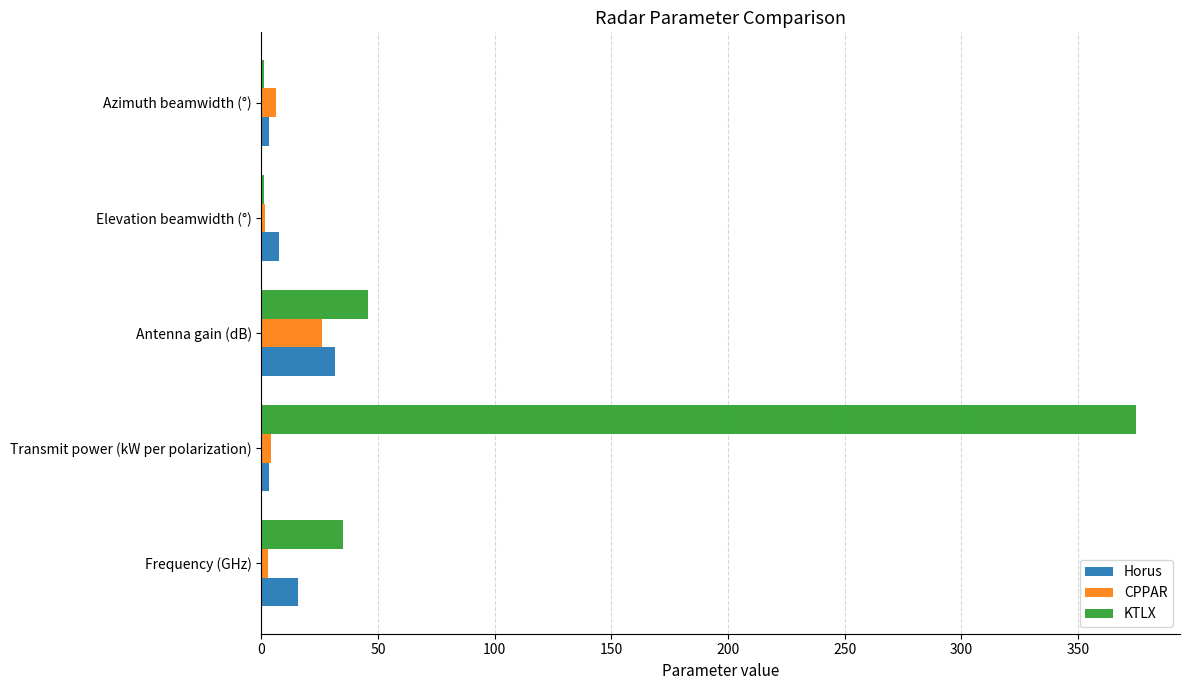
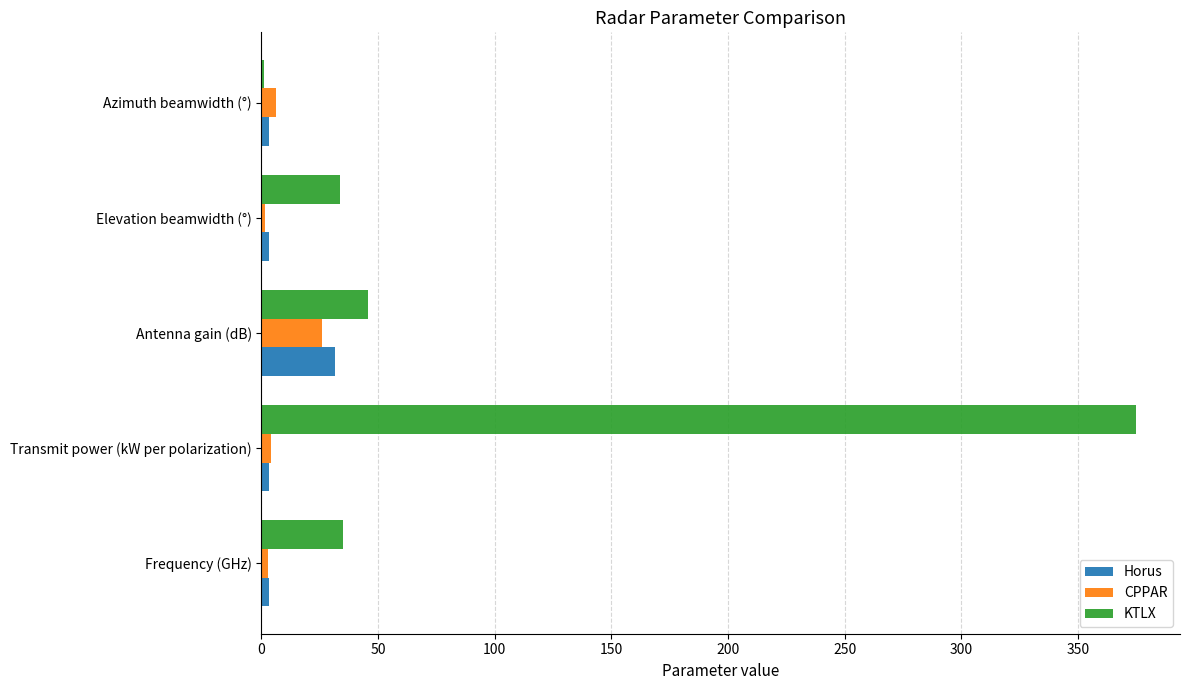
  {
    "Horus": {
      "Azimuth beamwidth (°)": 3,
-     "Elevation beamwidth (°)": 8,
+     "Elevation beamwidth (°)": 3,
      "Antenna gain (dB)": 32,
      "Transmit power (kW per polarization)": 3,
-     "Frequency (GHz)": 16
+     "Frequency (GHz)": 3
    },
    "CPPAR": {
      "Azimuth beamwidth (°)": 6,
      "Elevation beamwidth (°)": 2,
      "Antenna gain (dB)": 26,
      "Transmit power (kW per polarization)": 4,
      "Frequency (GHz)": 3
    },
    "KTLX": {
-     "Elevation beamwidth (°)": 1,
+     "Elevation beamwidth (°)": 34,
      "Antenna gain (dB)": 46,
      "Transmit power (kW per polarization)": 375,
      "Frequency (GHz)": 35
    }
  }
